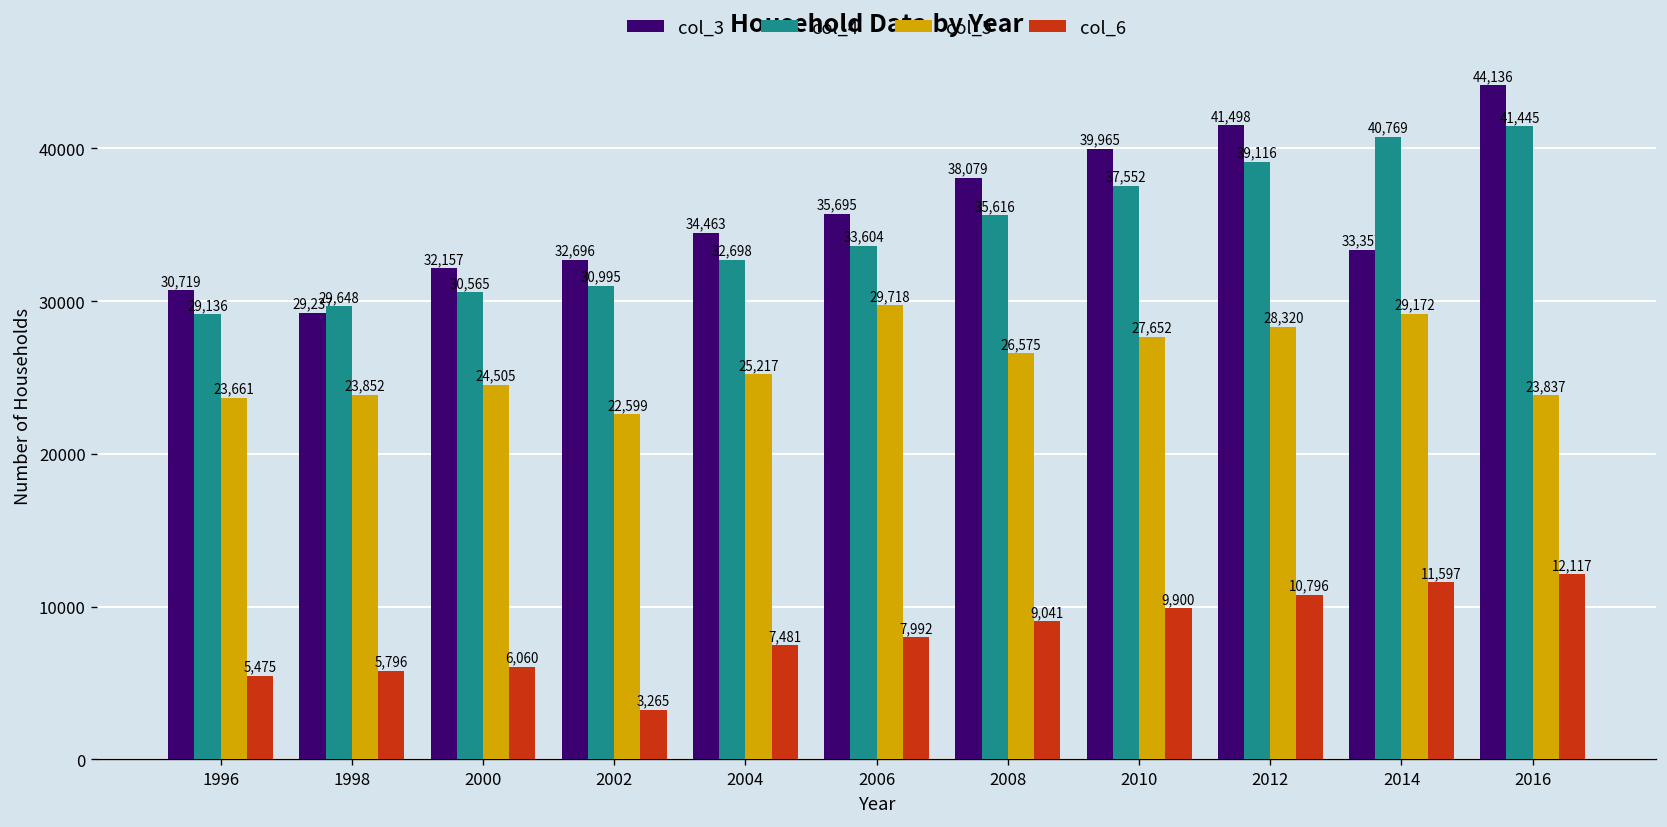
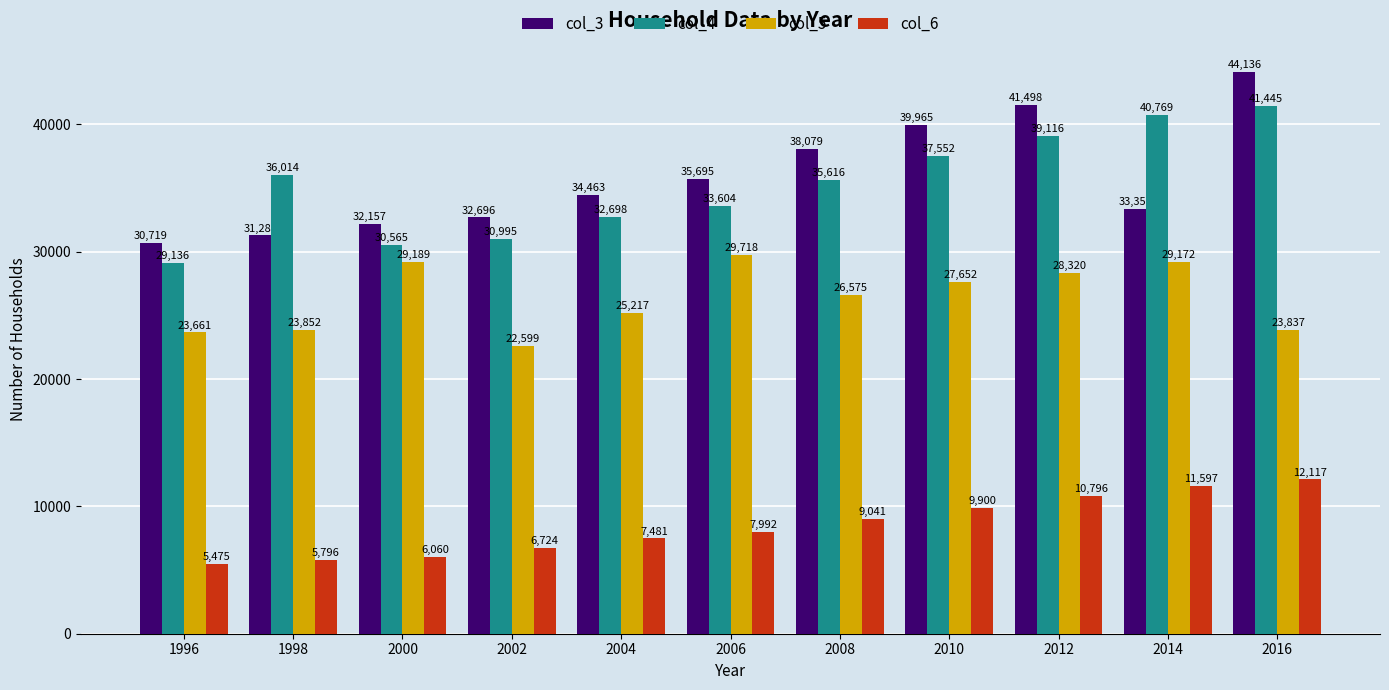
  {
    "col_3": {
      "1996": "30,719",
-     "1998": "29,237",
+     "1998": "31,283",
      "2000": "32,157",
      "2002": "32,696",
      "2004": "34,463",
      "2006": "35,695",
      "2008": "38,079",
      "2010": "39,965",
      "2012": "41,498",
      "2014": "33,357",
      "2016": "44,136"
    },
    "col_4": {
      "1996": "29,136",
-     "1998": "29,648",
+     "1998": "36,014",
      "2000": "30,565",
      "2002": "30,995",
      "2004": "32,698",
      "2006": "33,604",
      "2008": "35,616",
      "2010": "37,552",
      "2012": "39,116",
      "2014": "40,769",
      "2016": "41,445"
    },
    "col_5": {
      "1996": "23,661",
      "1998": "23,852",
-     "2000": "24,505",
+     "2000": "29,189",
      "2002": "22,599",
      "2004": "25,217",
      "2006": "29,718",
      "2008": "26,575",
      "2010": "27,652",
      "2012": "28,320",
      "2014": "29,172",
      "2016": "23,837"
    },
    "col_6": {
      "1996": "5,475",
      "1998": "5,796",
      "2000": "6,060",
-     "2002": "3,265",
+     "2002": "6,724",
      "2004": "7,481",
      "2006": "7,992",
      "2008": "9,041",
      "2010": "9,900",
      "2012": "10,796",
      "2014": "11,597",
      "2016": "12,117"
    }
  }
